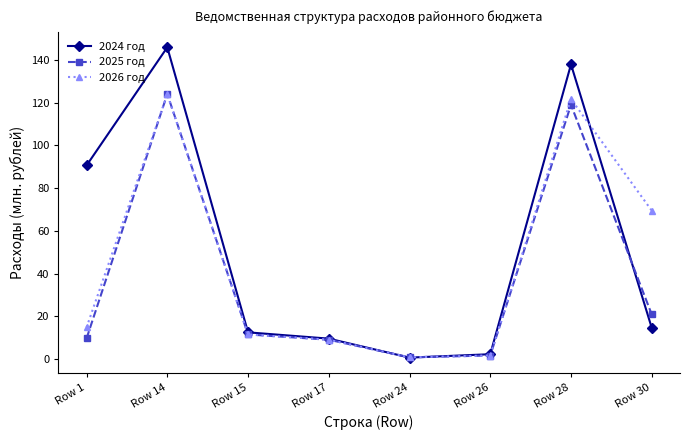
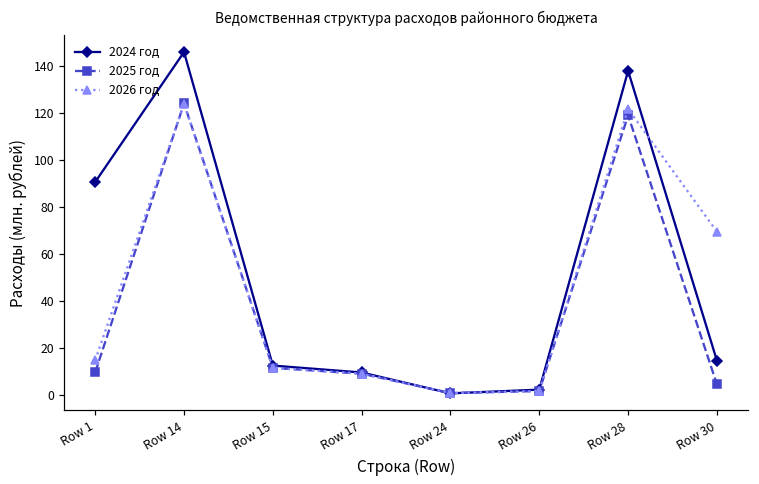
  {
    "2024 год": {
      "Row 1": 91,
      "Row 14": 146,
      "Row 28": 138,
      "Row 30": 15
    },
    "2025 год": {
      "Row 1": 10,
      "Row 28": 119,
-     "Row 30": 21
+     "Row 30": 5
    },
    "2026 год": {
      "Row 1": 15,
      "Row 28": 122,
      "Row 30": 69
    }
  }
